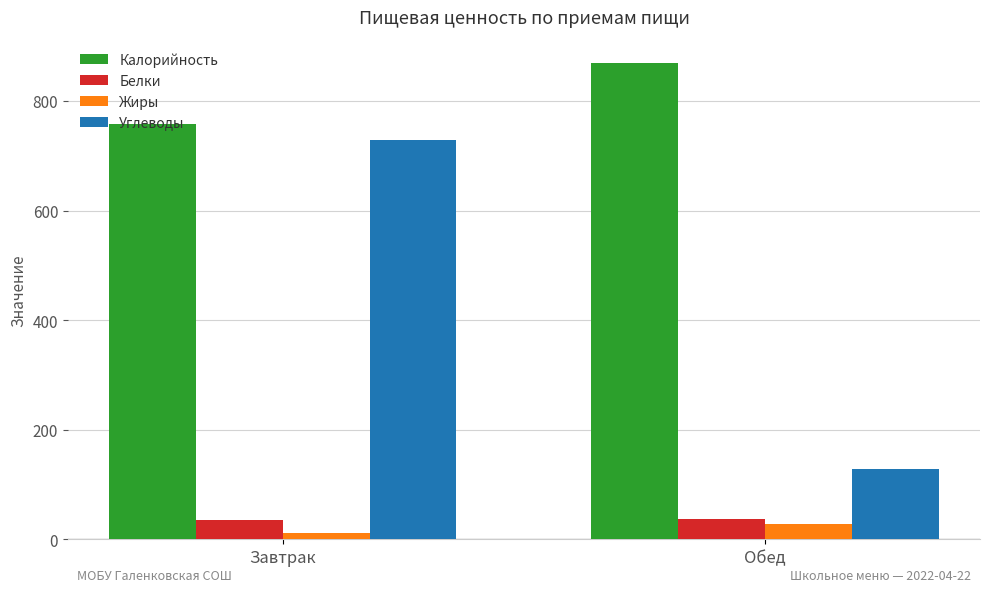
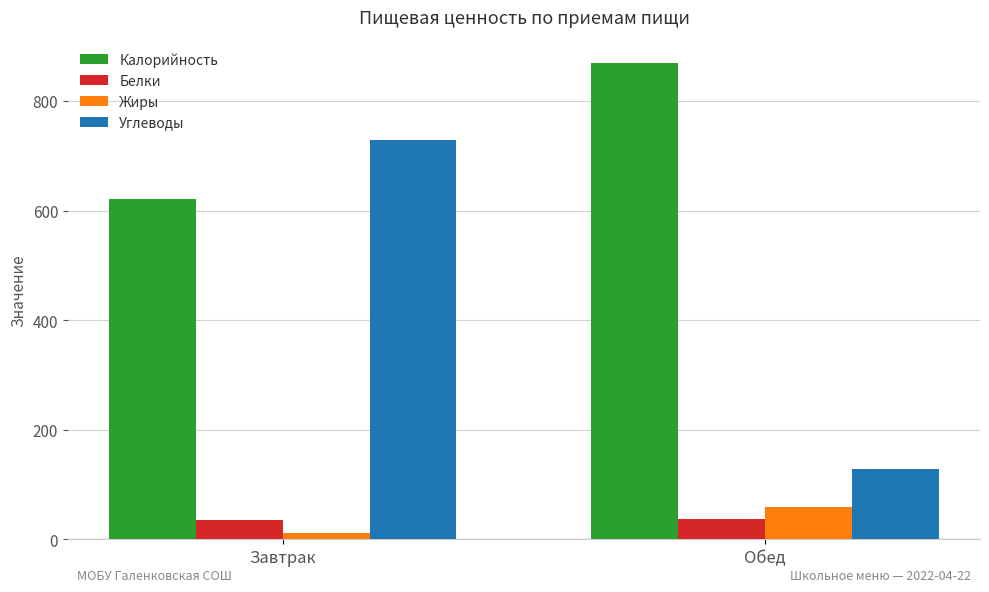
  {
    "Калорийность": {
-     "Завтрак": 760,
+     "Завтрак": 620,
      "Обед": 870
    },
    "Белки": {
      "Завтрак": 30,
      "Обед": 40
    },
    "Жиры": {
      "Завтрак": 10,
-     "Обед": 30
+     "Обед": 60
    },
    "Углеводы": {
      "Завтрак": 730,
      "Обед": 130
    }
  }
